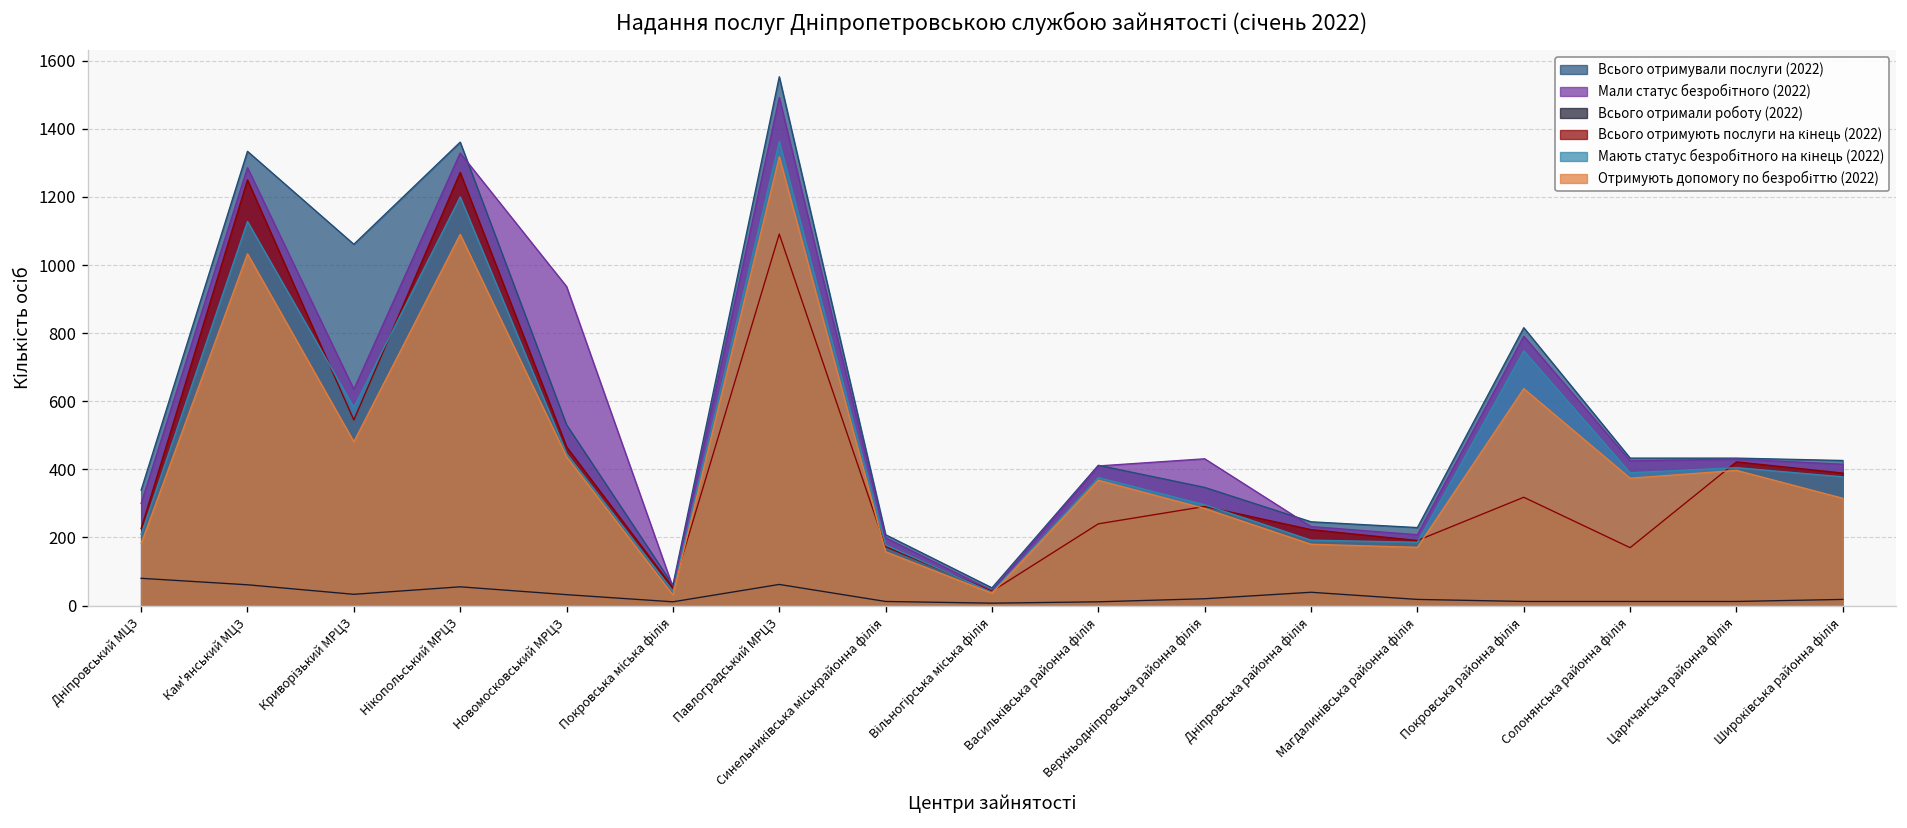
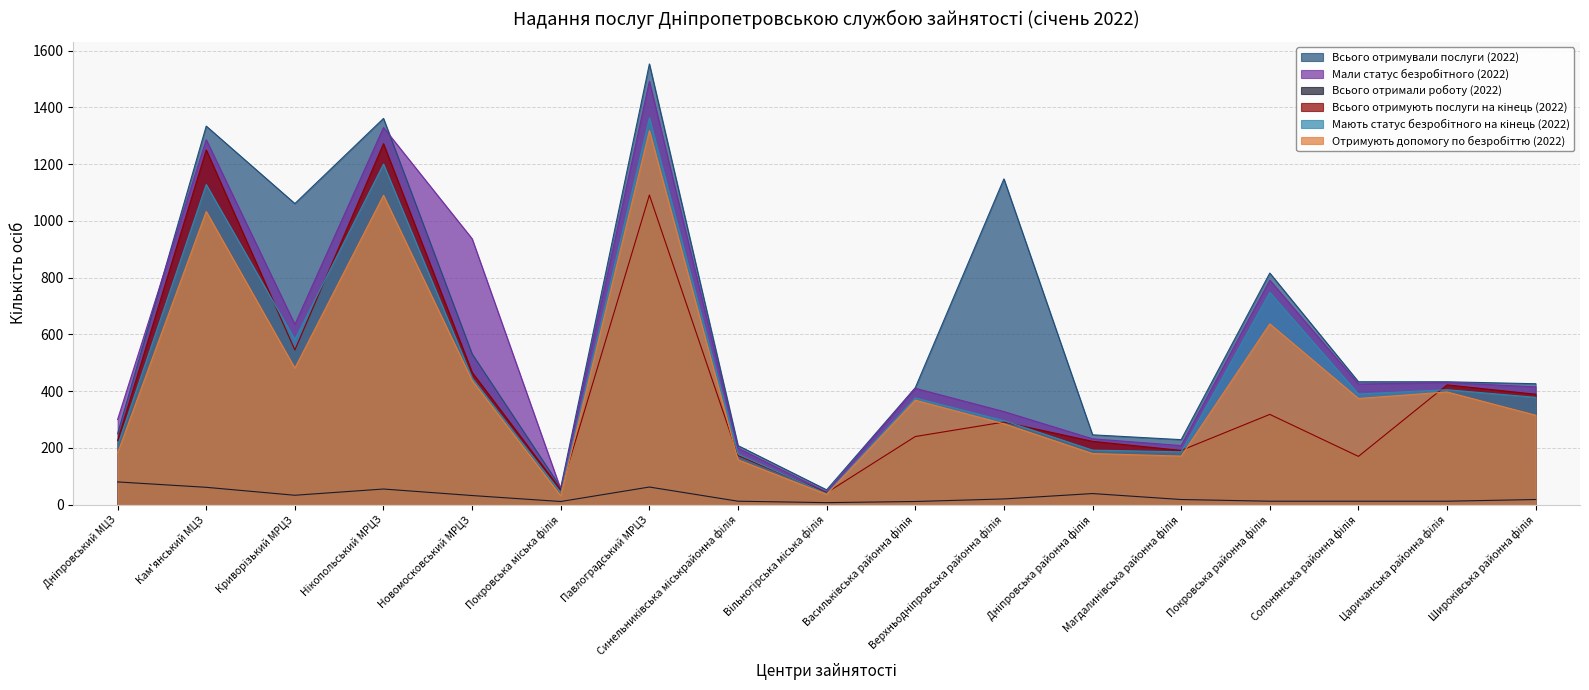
  {
    "Всього отримували послуги (2022)": {
-     "Дніпровський МЦЗ": 340,
+     "Дніпровський МЦЗ": 250,
      "Кам'янський МЦЗ": 1330,
      "Криворізький МРЦЗ": 1060,
      "Нікопольський МРЦЗ": 1360,
      "Новомосковський МРЦЗ": 530,
      "Павлоградський МРЦЗ": 1550,
      "Синельниківська міськрайонна філія": 210,
-     "Верхньодніпровська районна філія": 350,
+     "Верхньодніпровська районна філія": 1150,
      "Дніпровська районна філія": 250,
      "Магдалинівська районна філія": 230,
      "Покровська районна філія": 820,
      "Широківська районна філія": 430
    },
    "Мали статус безробітного (2022)": {
      "Дніпровський МЦЗ": 300,
      "Кам'янський МЦЗ": 1290,
      "Криворізький МРЦЗ": 640,
      "Нікопольський МРЦЗ": 1330,
      "Новомосковський МРЦЗ": 940,
      "Павлоградський МРЦЗ": 1490,
      "Синельниківська міськрайонна філія": 200,
-     "Верхньодніпровська районна філія": 430,
+     "Верхньодніпровська районна філія": 330,
      "Магдалинівська районна філія": 210,
      "Покровська районна філія": 790,
      "Широківська районна філія": 420
    },
    "Всього отримали роботу (2022)": {
      "Дніпровський МЦЗ": 80,
      "Кам'янський МЦЗ": 60,
      "Криворізький МРЦЗ": 30,
      "Нікопольський МРЦЗ": 60,
      "Новомосковський МРЦЗ": 30,
      "Покровська міська філія": 10,
      "Павлоградський МРЦЗ": 60,
      "Синельниківська міськрайонна філія": 10,
      "Вільногірська міська філія": 10,
      "Васильківська районна філія": 10,
      "Верхньодніпровська районна філія": 20,
      "Дніпровська районна філія": 40,
      "Магдалинівська районна філія": 20,
      "Покровська районна філія": 10,
      "Солонянська районна філія": 10,
      "Царичанська районна філія": 10,
      "Широківська районна філія": 20
    },
    "Всього отримують послуги на кінець (2022)": {
      "Дніпровський МЦЗ": 230,
      "Кам'янський МЦЗ": 1250,
      "Криворізький МРЦЗ": 550,
      "Нікопольський МРЦЗ": 1270,
      "Новомосковський МРЦЗ": 470,
      "Павлоградський МРЦЗ": 1090,
      "Васильківська районна філія": 240,
      "Покровська районна філія": 320,
      "Солонянська районна філія": 170,
      "Широківська районна філія": 390
    },
    "Мають статус безробітного на кінець (2022)": {
      "Дніпровський МЦЗ": 210,
      "Кам'янський МЦЗ": 1130,
      "Криворізький МРЦЗ": 580,
      "Нікопольський МРЦЗ": 1200,
      "Покровська міська філія": 40,
      "Павлоградський МРЦЗ": 1360,
      "Дніпровська районна філія": 190,
      "Покровська районна філія": 750,
      "Солонянська районна філія": 390,
      "Широківська районна філія": 380
    },
    "Отримують допомогу по безробіттю (2022)": {
      "Дніпровський МЦЗ": 180,
      "Кам'янський МЦЗ": 1030,
      "Криворізький МРЦЗ": 480,
      "Нікопольський МРЦЗ": 1090,
      "Покровська міська філія": 30,
      "Павлоградський МРЦЗ": 1320,
      "Синельниківська міськрайонна філія": 160,
      "Дніпровська районна філія": 180,
      "Магдалинівська районна філія": 170,
      "Покровська районна філія": 640,
      "Солонянська районна філія": 370,
      "Широківська районна філія": 320
    }
  }
